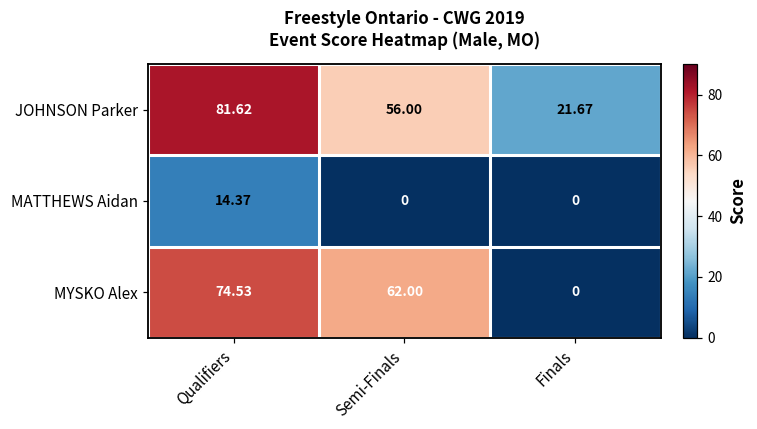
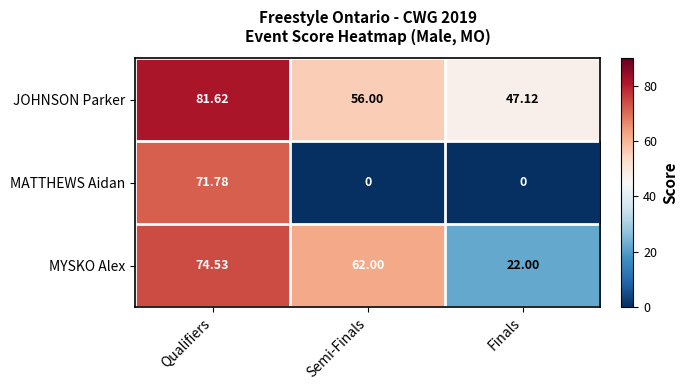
  {
    "JOHNSON Parker": {
      "Qualifiers": 81.62,
      "Semi-Finals": 56.00,
-     "Finals": 21.67
+     "Finals": 47.12
    },
    "MATTHEWS Aidan": {
-     "Qualifiers": 14.37,
+     "Qualifiers": 71.78,
      "Semi-Finals": 0,
      "Finals": 0
    },
    "MYSKO Alex": {
      "Qualifiers": 74.53,
      "Semi-Finals": 62.00,
-     "Finals": 0
+     "Finals": 22.00
    }
  }
